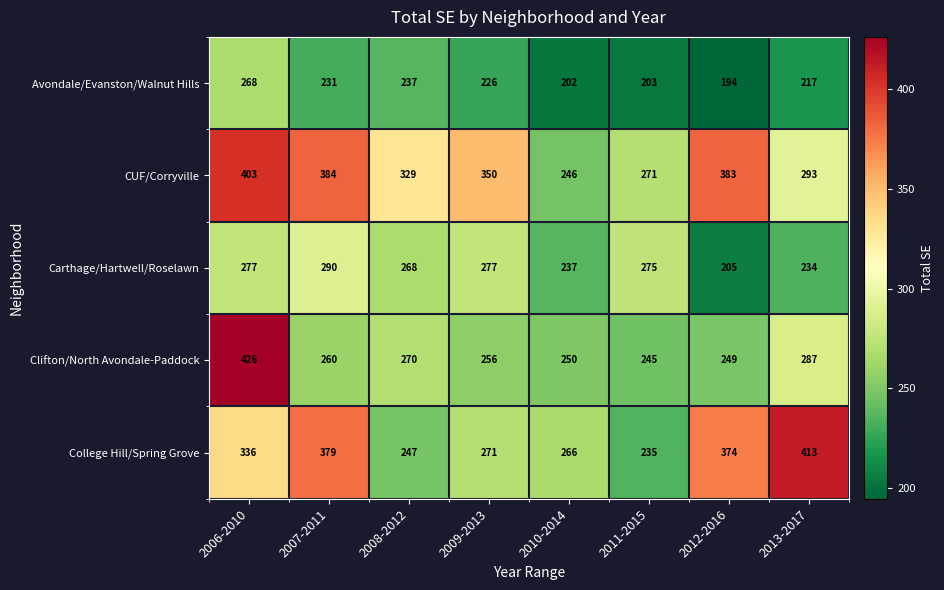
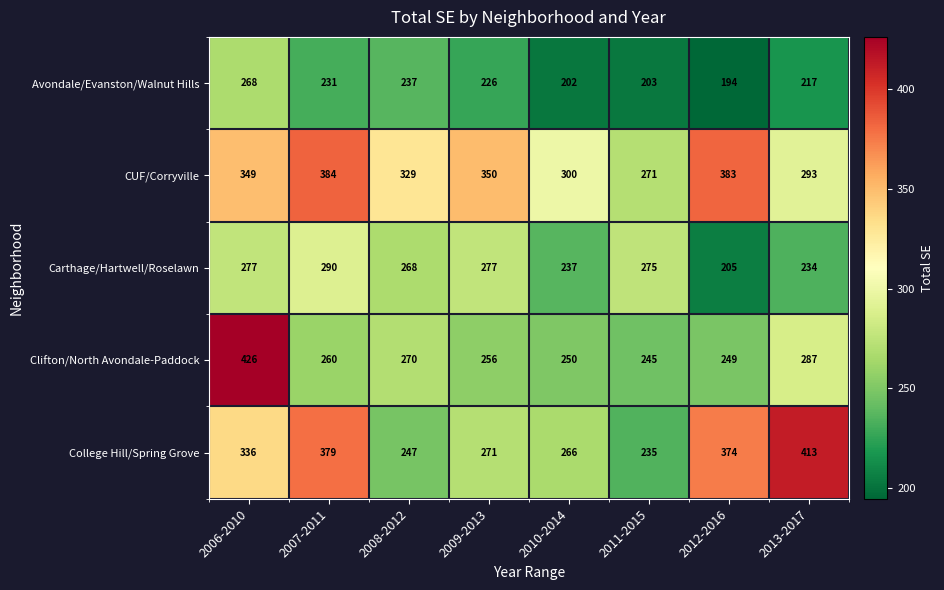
  {
    "Avondale/Evanston/Walnut Hills": {
      "2006-2010": 268,
      "2007-2011": 231,
      "2008-2012": 237,
      "2009-2013": 226,
      "2010-2014": 202,
      "2011-2015": 203,
      "2012-2016": 194,
      "2013-2017": 217
    },
    "CUF/Corryville": {
-     "2006-2010": 403,
+     "2006-2010": 349,
      "2007-2011": 384,
      "2008-2012": 329,
      "2009-2013": 350,
-     "2010-2014": 246,
+     "2010-2014": 300,
      "2011-2015": 271,
      "2012-2016": 383,
      "2013-2017": 293
    },
    "Carthage/Hartwell/Roselawn": {
      "2006-2010": 277,
      "2007-2011": 290,
      "2008-2012": 268,
      "2009-2013": 277,
      "2010-2014": 237,
      "2011-2015": 275,
      "2012-2016": 205,
      "2013-2017": 234
    },
    "Clifton/North Avondale-Paddock": {
      "2006-2010": 426,
      "2007-2011": 260,
      "2008-2012": 270,
      "2009-2013": 256,
      "2010-2014": 250,
      "2011-2015": 245,
      "2012-2016": 249,
      "2013-2017": 287
    },
    "College Hill/Spring Grove": {
      "2006-2010": 336,
      "2007-2011": 379,
      "2008-2012": 247,
      "2009-2013": 271,
      "2010-2014": 266,
      "2011-2015": 235,
      "2012-2016": 374,
      "2013-2017": 413
    }
  }
